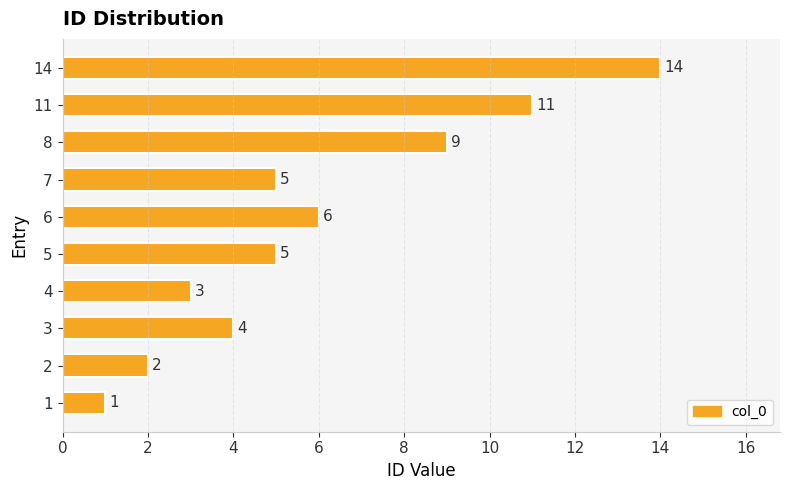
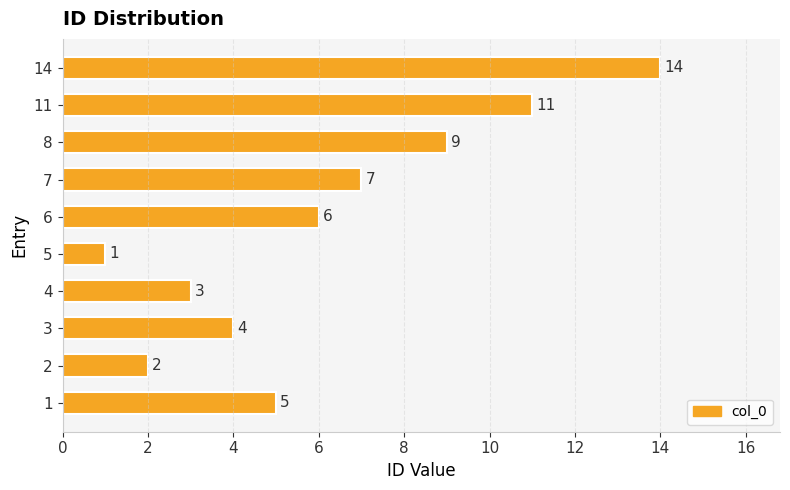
  {
    "14": 14,
    "11": 11,
    "8": 9,
-   "7": 5,
+   "7": 7,
    "6": 6,
-   "5": 5,
+   "5": 1,
    "4": 3,
    "3": 4,
    "2": 2,
-   "1": 1
+   "1": 5
  }
